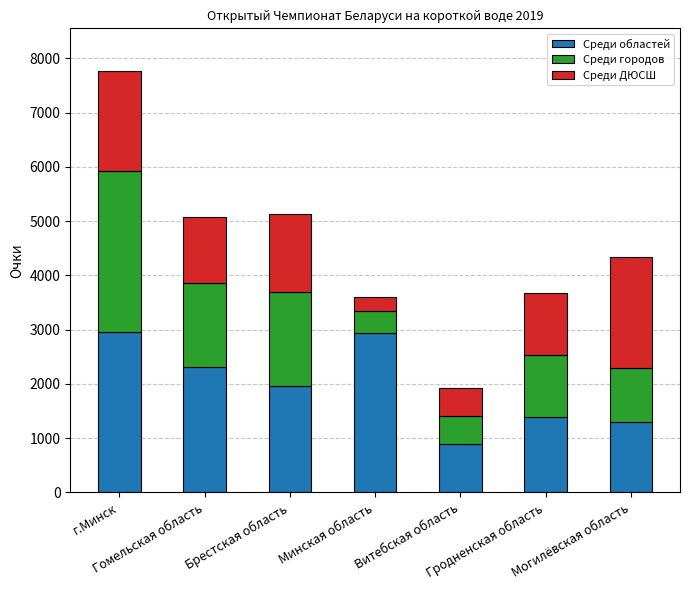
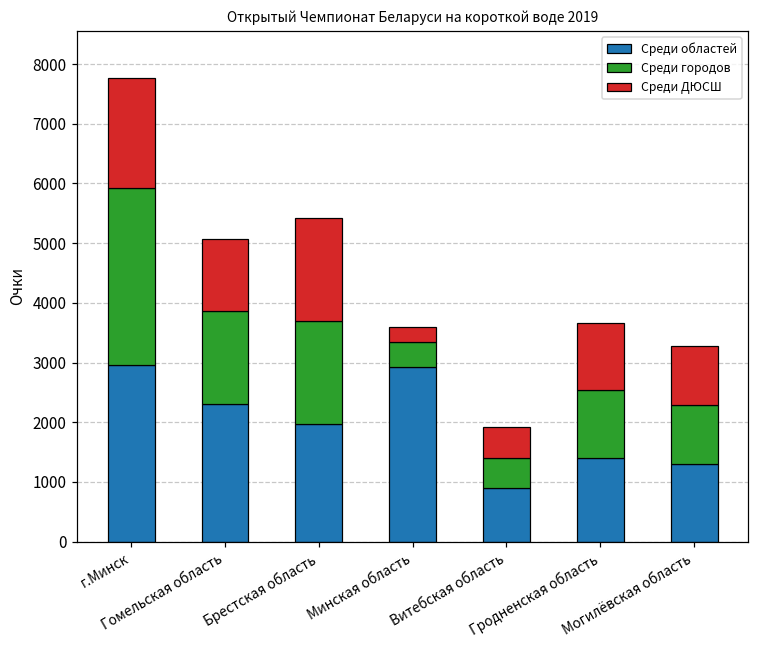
  {
    "Среди областей": {
      "г.Минск": 3000,
      "Гомельская область": 2300,
      "Брестская область": 2000,
      "Минская область": 2900,
      "Витебская область": 900,
      "Гродненская область": 1400,
      "Могилёвская область": 1300
    },
    "Среди городов": {
      "г.Минск": 3000,
      "Гомельская область": 1500,
      "Брестская область": 1700,
      "Минская область": 400,
      "Витебская область": 500,
      "Гродненская область": 1100,
      "Могилёвская область": 1000
    },
    "Среди ДЮСШ": {
      "г.Минск": 1900,
      "Гомельская область": 1200,
-     "Брестская область": 1400,
+     "Брестская область": 1700,
      "Минская область": 200,
      "Витебская область": 500,
      "Гродненская область": 1100,
-     "Могилёвская область": 2000
+     "Могилёвская область": 1000
    }
  }
